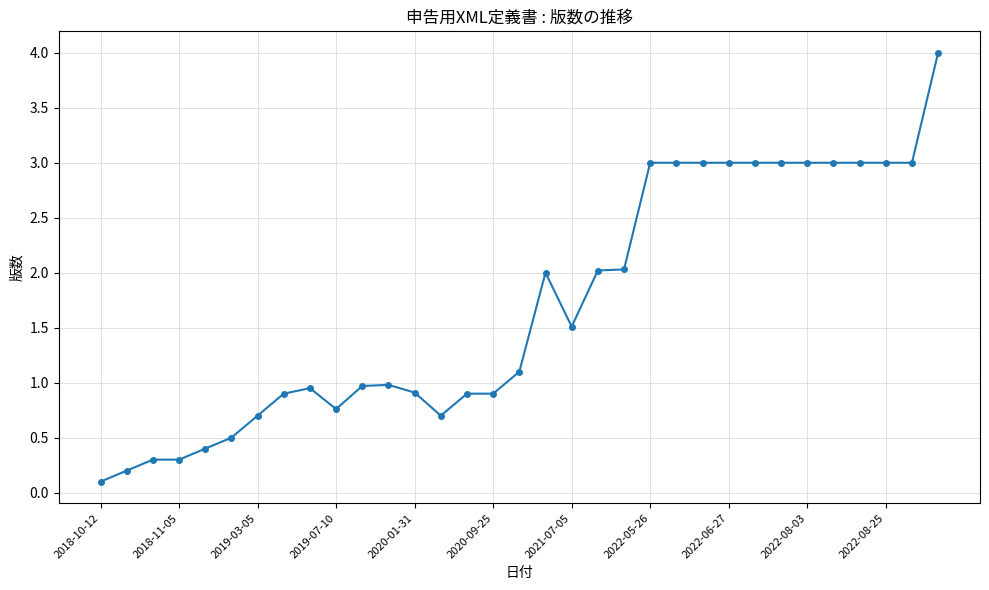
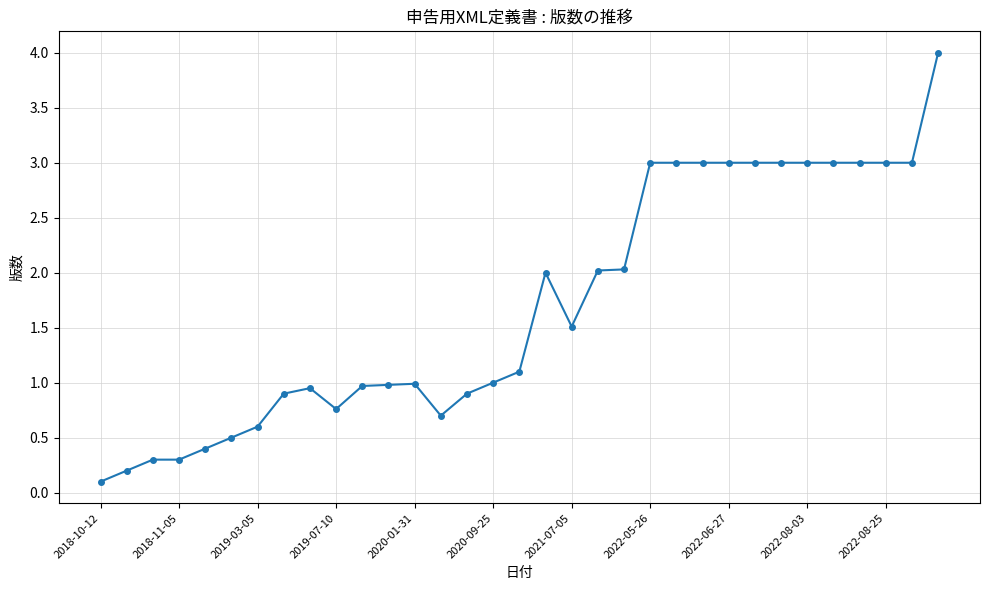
  {
    "2018-10-12": 0.10,
-   "2019-03-05": 0.7,
+   "2019-03-05": 0.6,
    "2019-07-10": 0.76,
-   "2020-01-31": 0.91,
-   "2020-09-25": 0.9,
+   "2020-01-31": 0.99,
+   "2020-09-25": 1.0,
    "2021-07-05": 1.51,
    "2022-05-26": 3.00,
    "2022-08-03": 3.00
  }
